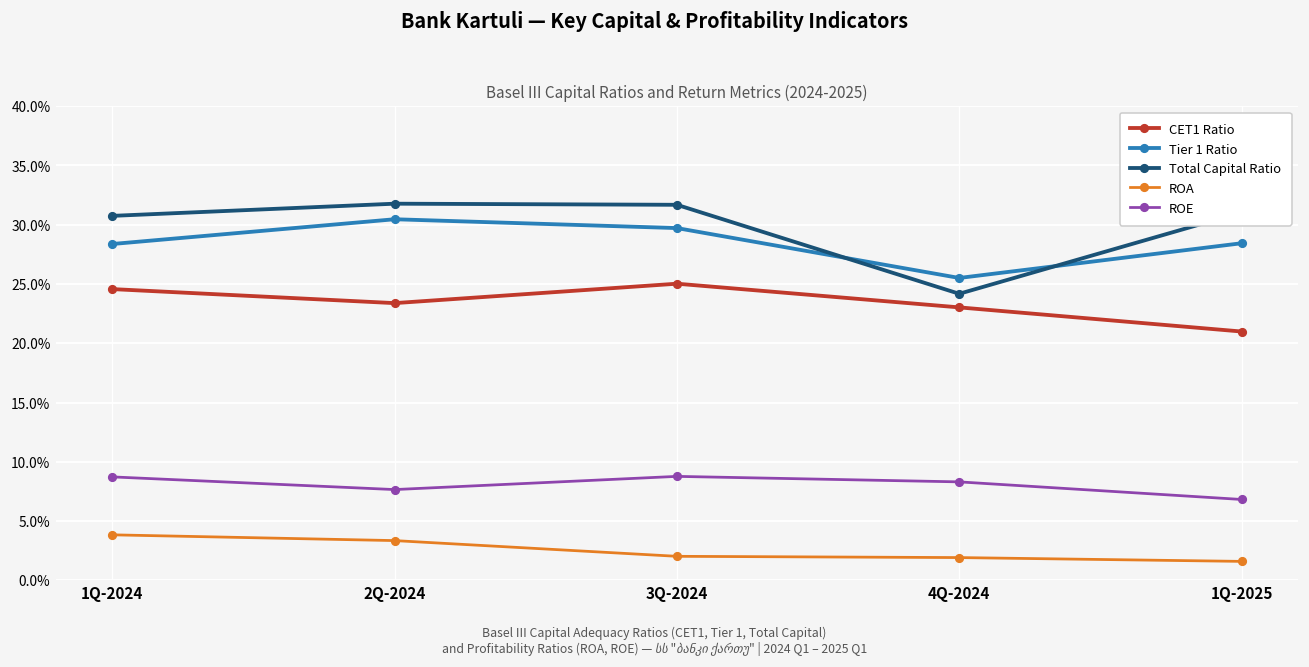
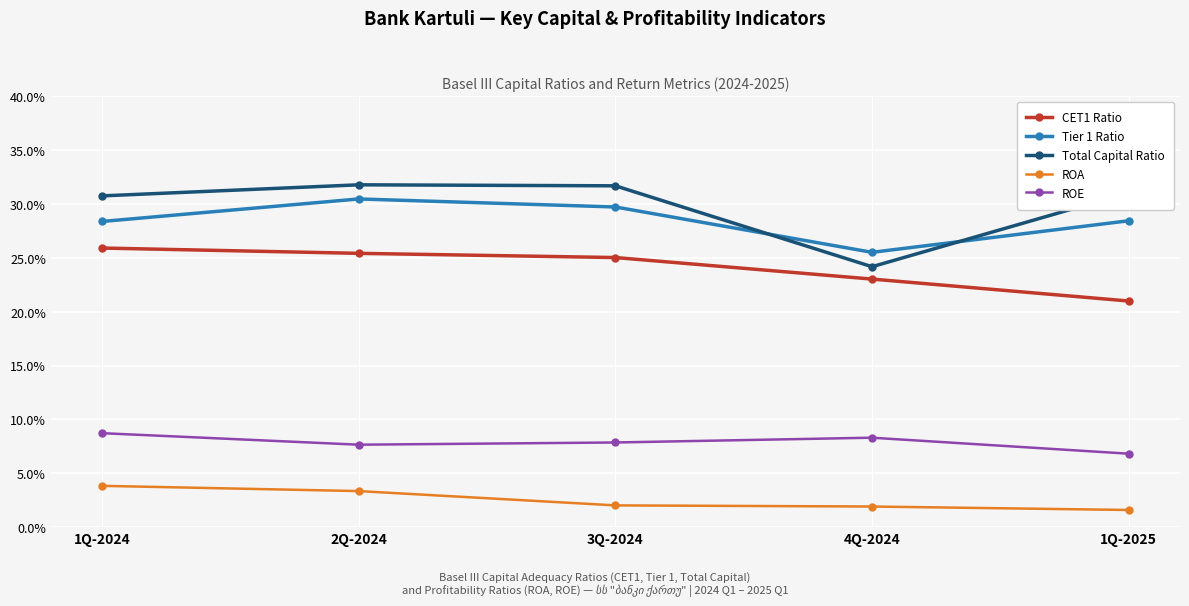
  {
    "CET1 Ratio": {
-     "1Q-2024": "24.6%",
-     "2Q-2024": "23.4%",
+     "1Q-2024": "25.9%",
+     "2Q-2024": "25.4%",
      "3Q-2024": "25.0%",
      "4Q-2024": "23.0%",
      "1Q-2025": "21.0%"
    },
    "Tier 1 Ratio": {
      "1Q-2024": "28.4%",
      "2Q-2024": "30.5%",
      "3Q-2024": "29.7%",
      "4Q-2024": "25.5%",
      "1Q-2025": "28.4%"
    },
    "Total Capital Ratio": {
      "1Q-2024": "30.7%",
      "2Q-2024": "31.8%",
      "3Q-2024": "31.7%",
      "4Q-2024": "24.2%"
    },
    "ROA": {
      "1Q-2024": "3.8%",
      "2Q-2024": "3.4%",
      "3Q-2024": "2.0%",
      "4Q-2024": "1.9%",
      "1Q-2025": "1.6%"
    },
    "ROE": {
      "1Q-2024": "8.7%",
      "2Q-2024": "7.7%",
-     "3Q-2024": "8.8%",
+     "3Q-2024": "7.9%",
      "4Q-2024": "8.3%",
      "1Q-2025": "6.8%"
    }
  }
